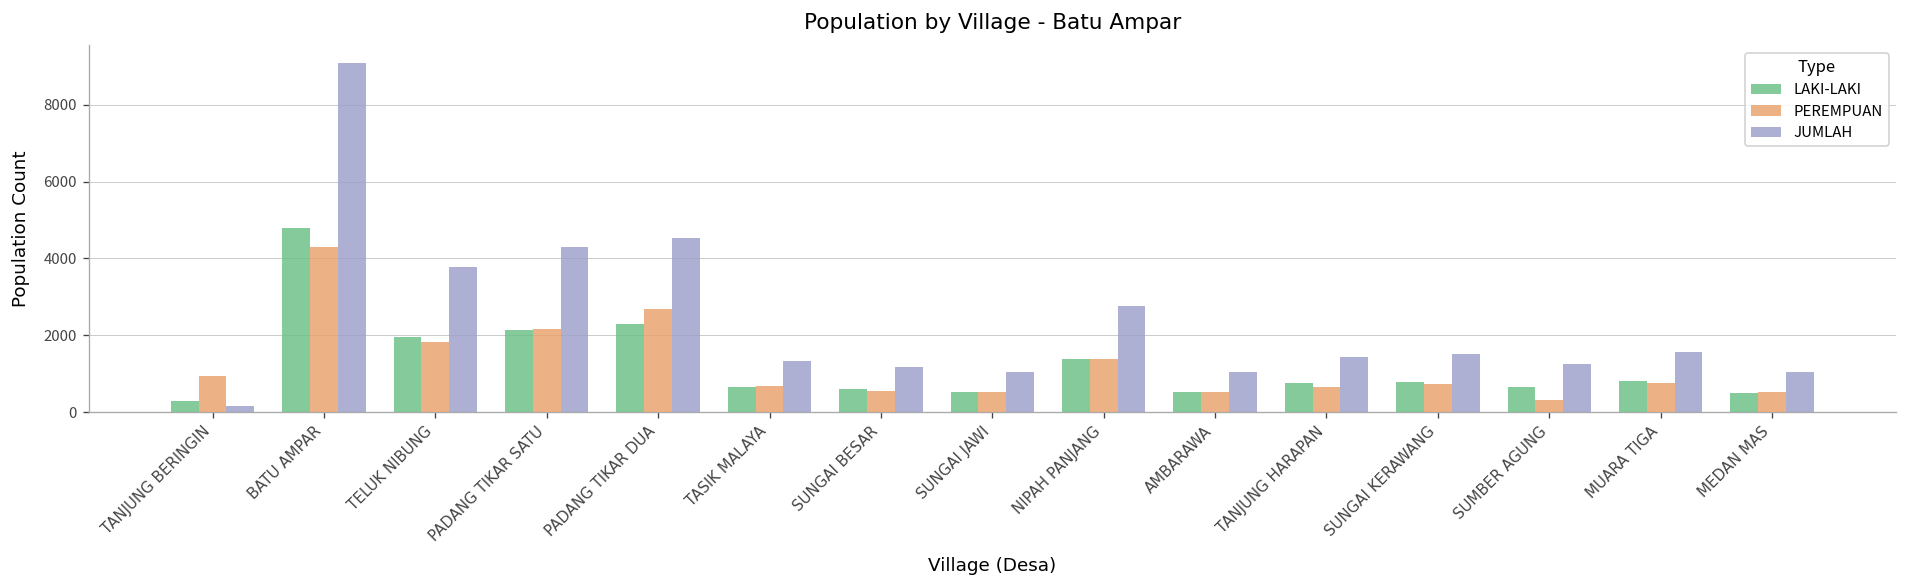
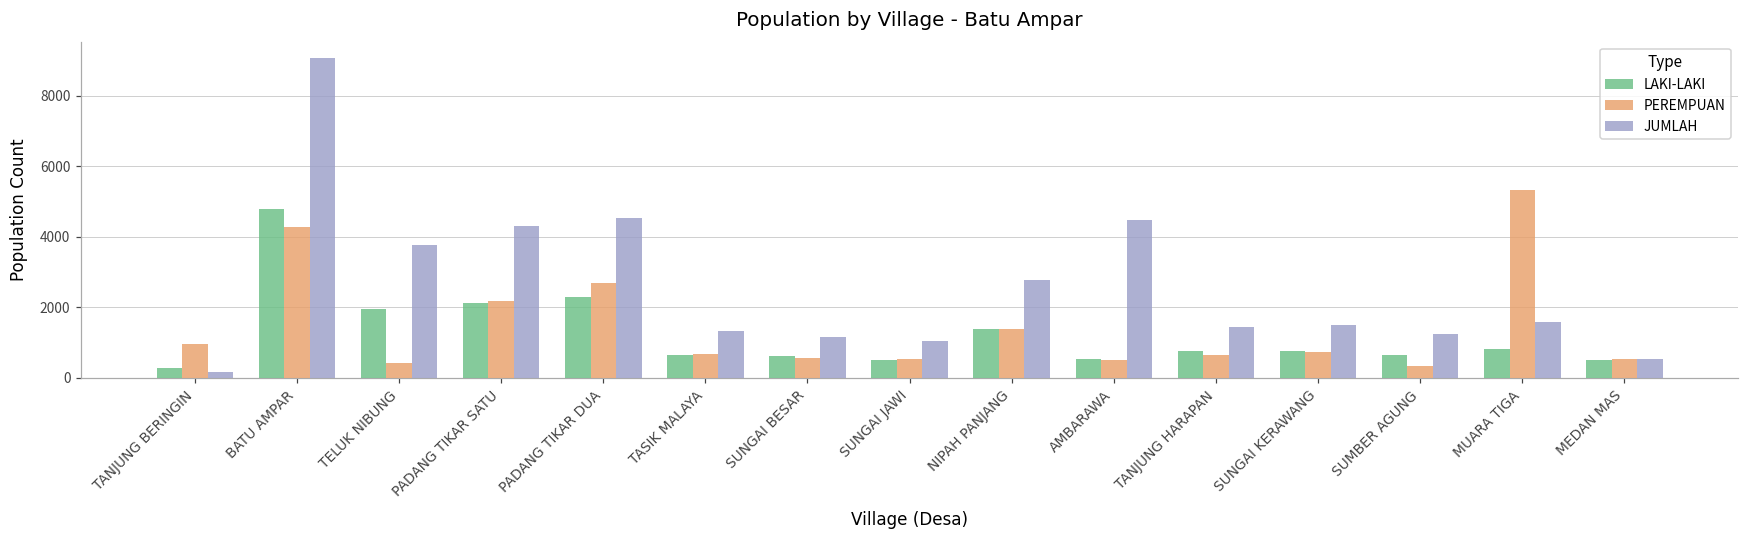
  {
    "LAKI-LAKI": {
      "TANJUNG BERINGIN": 300,
      "BATU AMPAR": 4800,
      "TELUK NIBUNG": 1900,
      "PADANG TIKAR SATU": 2100,
      "PADANG TIKAR DUA": 2300,
      "TASIK MALAYA": 600,
      "SUNGAI BESAR": 600,
      "SUNGAI JAWI": 500,
      "NIPAH PANJANG": 1400,
      "AMBARAWA": 500,
      "TANJUNG HARAPAN": 800,
      "SUNGAI KERAWANG": 800,
      "SUMBER AGUNG": 700,
      "MUARA TIGA": 800,
      "MEDAN MAS": 500
    },
    "PEREMPUAN": {
      "TANJUNG BERINGIN": 1000,
      "BATU AMPAR": 4300,
-     "TELUK NIBUNG": 1800,
+     "TELUK NIBUNG": 400,
      "PADANG TIKAR SATU": 2200,
      "PADANG TIKAR DUA": 2700,
      "TASIK MALAYA": 700,
      "SUNGAI BESAR": 600,
      "SUNGAI JAWI": 500,
      "NIPAH PANJANG": 1400,
      "AMBARAWA": 500,
      "TANJUNG HARAPAN": 700,
      "SUNGAI KERAWANG": 700,
      "SUMBER AGUNG": 300,
-     "MUARA TIGA": 800,
+     "MUARA TIGA": 5300,
      "MEDAN MAS": 500
    },
    "JUMLAH": {
      "TANJUNG BERINGIN": 200,
      "BATU AMPAR": 9100,
      "TELUK NIBUNG": 3800,
      "PADANG TIKAR SATU": 4300,
      "PADANG TIKAR DUA": 4500,
      "TASIK MALAYA": 1300,
      "SUNGAI BESAR": 1200,
      "SUNGAI JAWI": 1000,
      "NIPAH PANJANG": 2800,
-     "AMBARAWA": 1100,
+     "AMBARAWA": 4500,
      "TANJUNG HARAPAN": 1400,
      "SUNGAI KERAWANG": 1500,
      "SUMBER AGUNG": 1300,
      "MUARA TIGA": 1600,
-     "MEDAN MAS": 1000
+     "MEDAN MAS": 500
    }
  }
